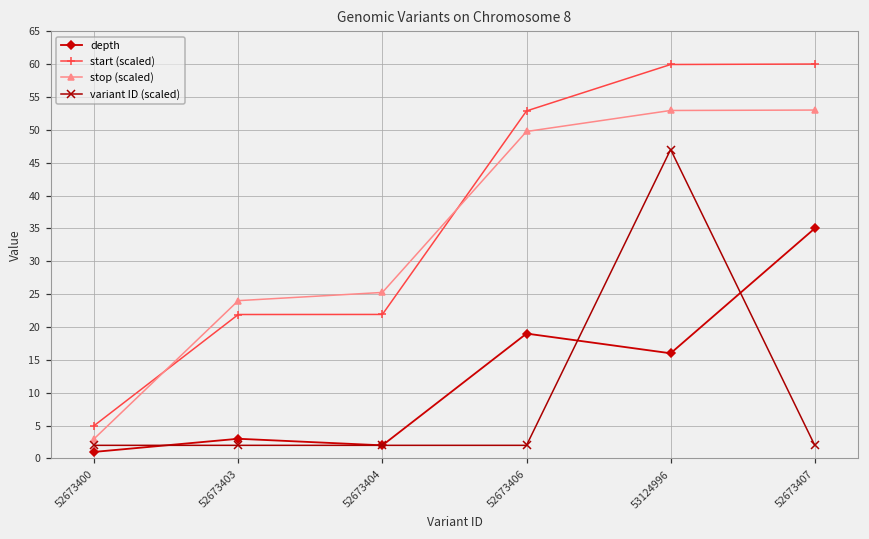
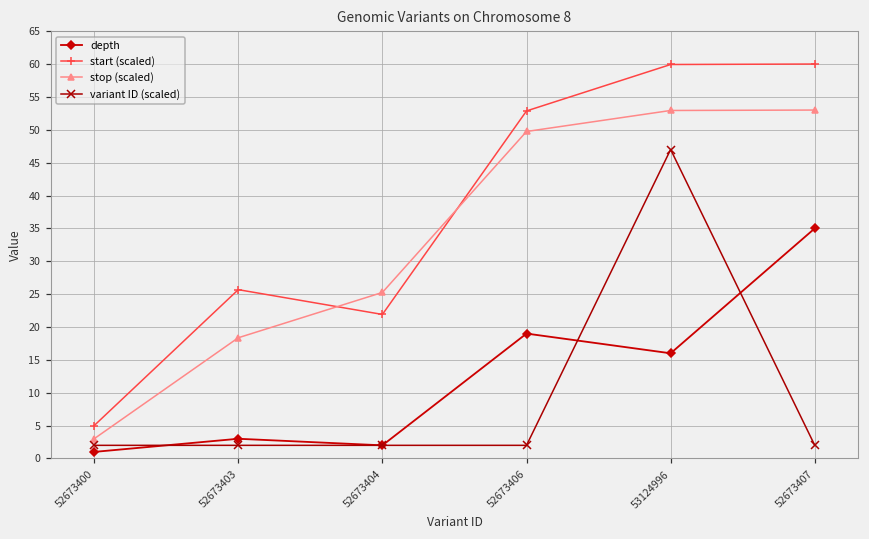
  {
    "start (scaled)": {
      "52673400": 5,
-     "52673403": 22,
+     "52673403": 26,
      "52673404": 22,
      "52673406": 53,
      "53124996": 60,
      "52673407": 60
    },
    "stop (scaled)": {
      "52673400": 3,
-     "52673403": 24,
+     "52673403": 18,
      "52673404": 25,
      "52673406": 50,
      "53124996": 53,
      "52673407": 53
    }
  }
